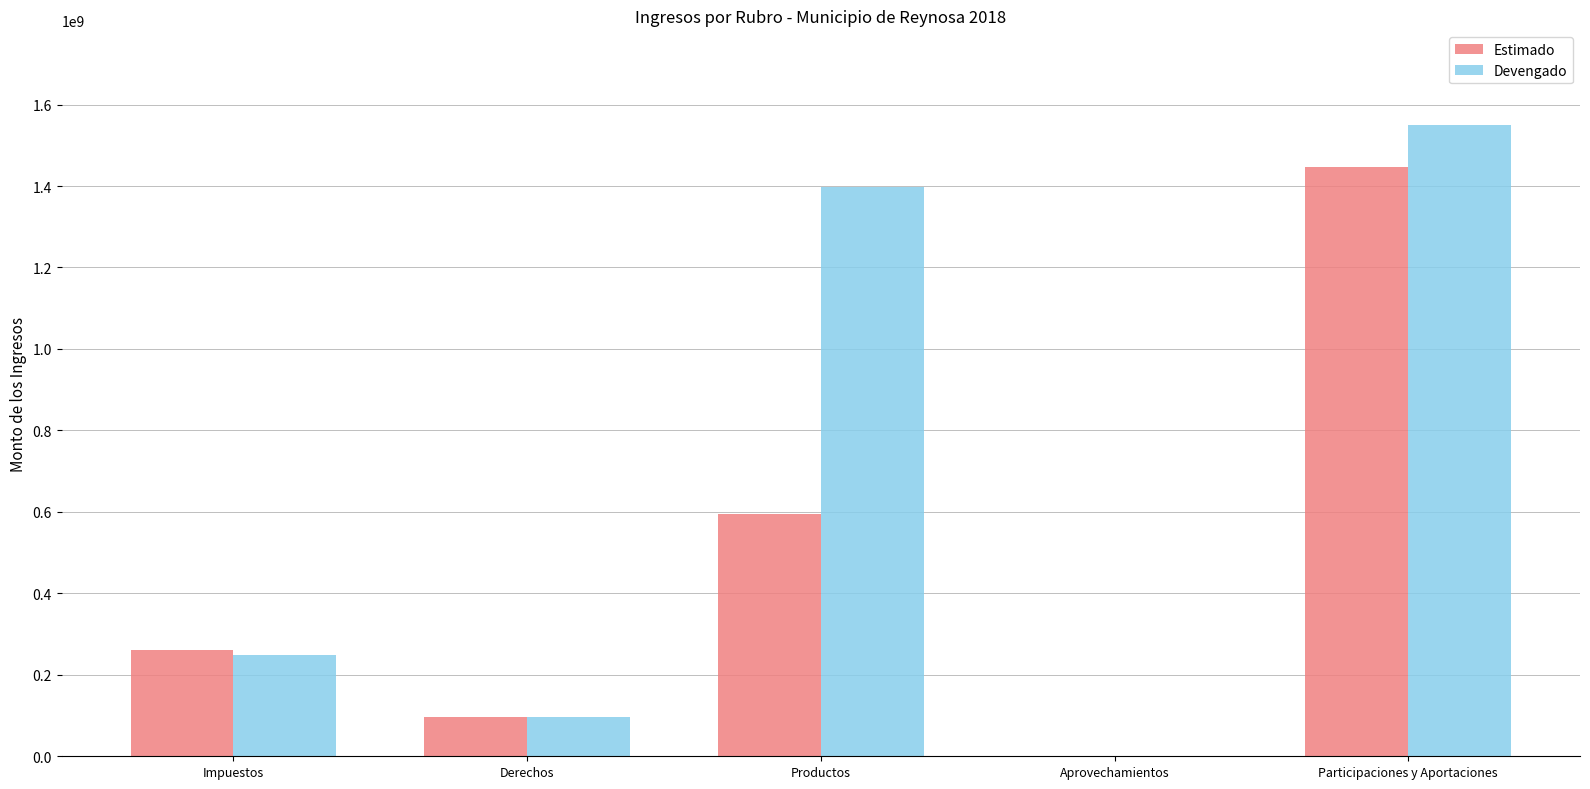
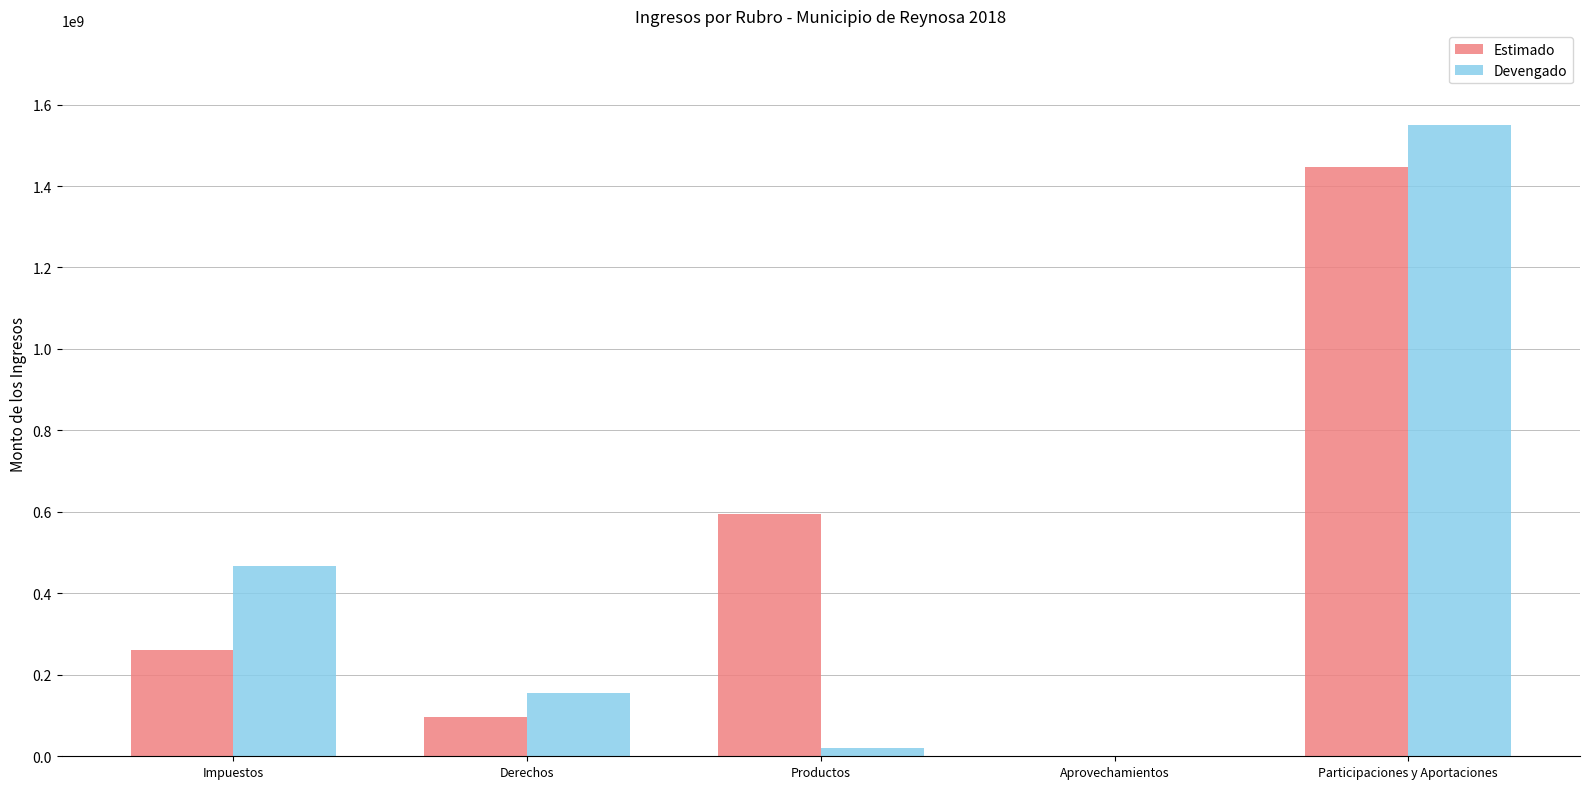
  {
    "Estimado": {
      "Impuestos": 260000000,
      "Derechos": 100000000,
      "Productos": 600000000,
      "Participaciones y Aportaciones": 1450000000
    },
    "Devengado": {
-     "Impuestos": 250000000,
-     "Derechos": 100000000,
-     "Productos": 1400000000,
+     "Impuestos": 470000000,
+     "Derechos": 150000000,
+     "Productos": 20000000,
      "Aprovechamientos": 0,
      "Participaciones y Aportaciones": 1550000000
    }
  }
